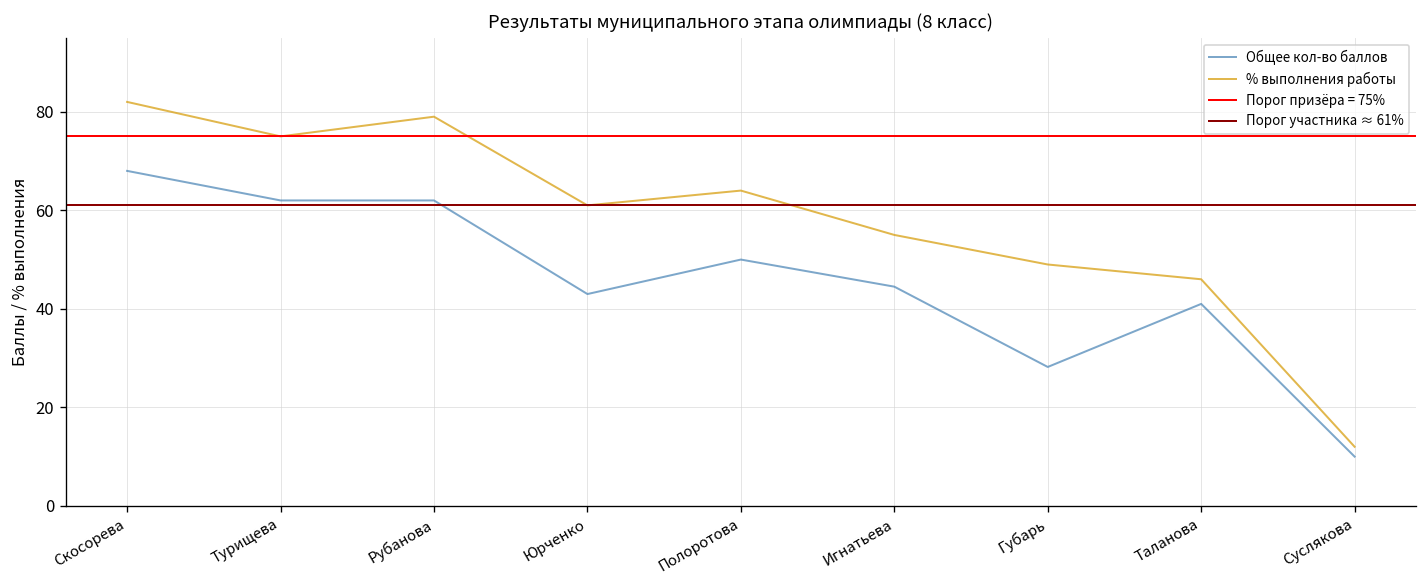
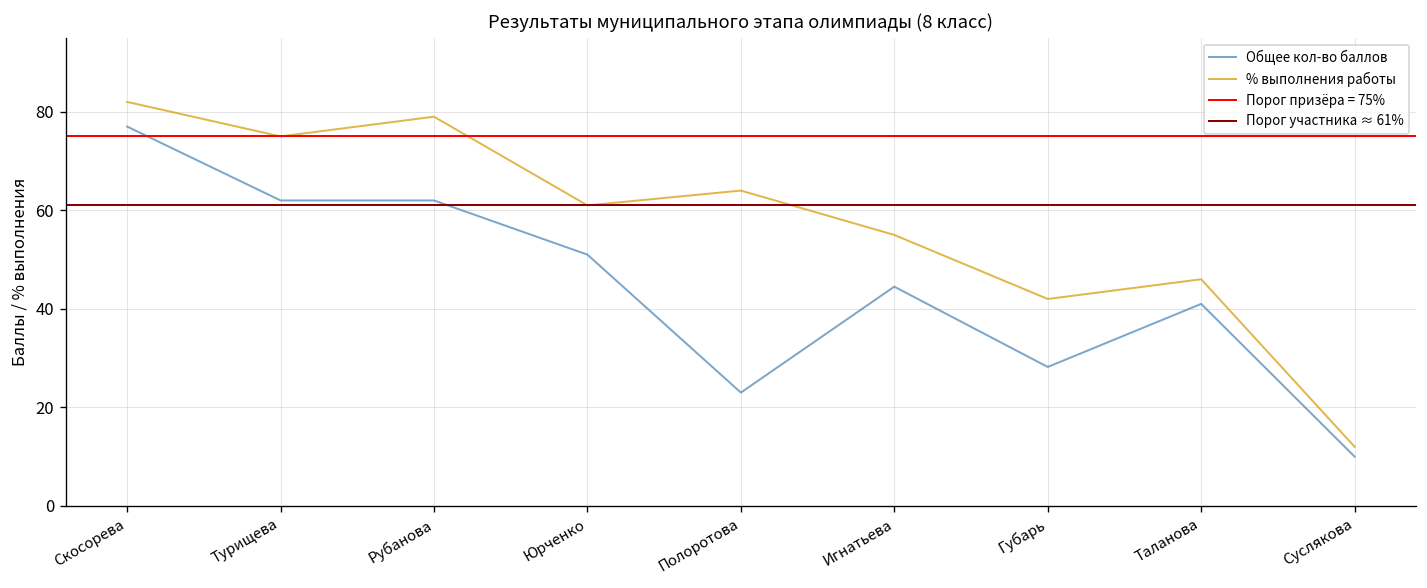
  {
    "Общее кол-во баллов": {
-     "Скосорева": 68,
+     "Скосорева": 77,
      "Турищева": 62,
      "Рубанова": 62,
-     "Юрченко": 43,
-     "Полоротова": 50,
+     "Юрченко": 51,
+     "Полоротова": 23,
      "Игнатьева": 45,
      "Губарь": 28,
      "Таланова": 41,
      "Суслякова": 10
    },
    "% выполнения работы": {
      "Скосорева": 82,
      "Турищева": 75,
      "Рубанова": 79,
      "Юрченко": 61,
      "Полоротова": 64,
      "Игнатьева": 55,
-     "Губарь": 49,
+     "Губарь": 42,
      "Таланова": 46,
      "Суслякова": 12
    }
  }
